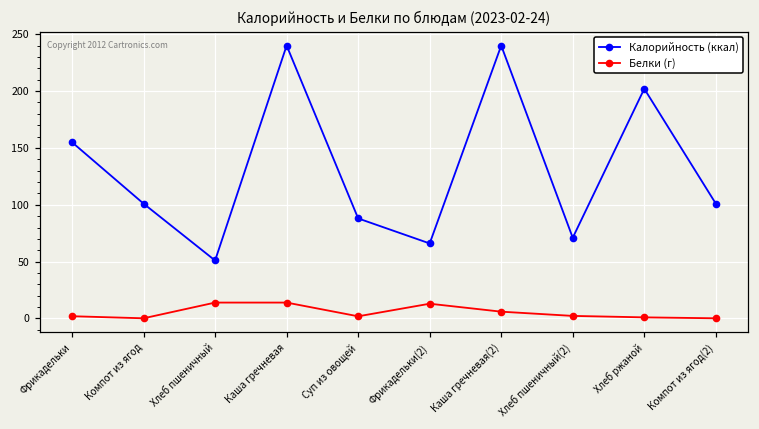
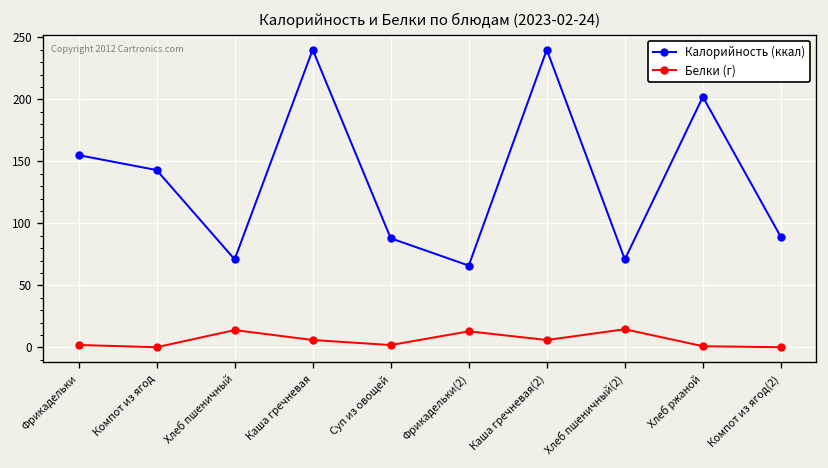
  {
    "Калорийность (ккал)": {
      "Фрикадельки": 155,
-     "Компот из ягод": 101,
-     "Хлеб пшеничный": 51,
+     "Компот из ягод": 143,
+     "Хлеб пшеничный": 71,
      "Каша гречневая": 240,
      "Суп из овощей": 88,
      "Фрикадельки(2)": 66,
      "Каша гречневая(2)": 240,
      "Хлеб пшеничный(2)": 71,
      "Хлеб ржаной": 202,
-     "Компот из ягод(2)": 101
+     "Компот из ягод(2)": 89
    },
    "Белки (г)": {
      "Фрикадельки": 2,
      "Компот из ягод": 0,
      "Хлеб пшеничный": 14,
-     "Каша гречневая": 14,
+     "Каша гречневая": 6,
      "Суп из овощей": 2,
      "Фрикадельки(2)": 13,
      "Каша гречневая(2)": 6,
-     "Хлеб пшеничный(2)": 2,
+     "Хлеб пшеничный(2)": 15,
      "Хлеб ржаной": 1,
      "Компот из ягод(2)": 0
    }
  }
